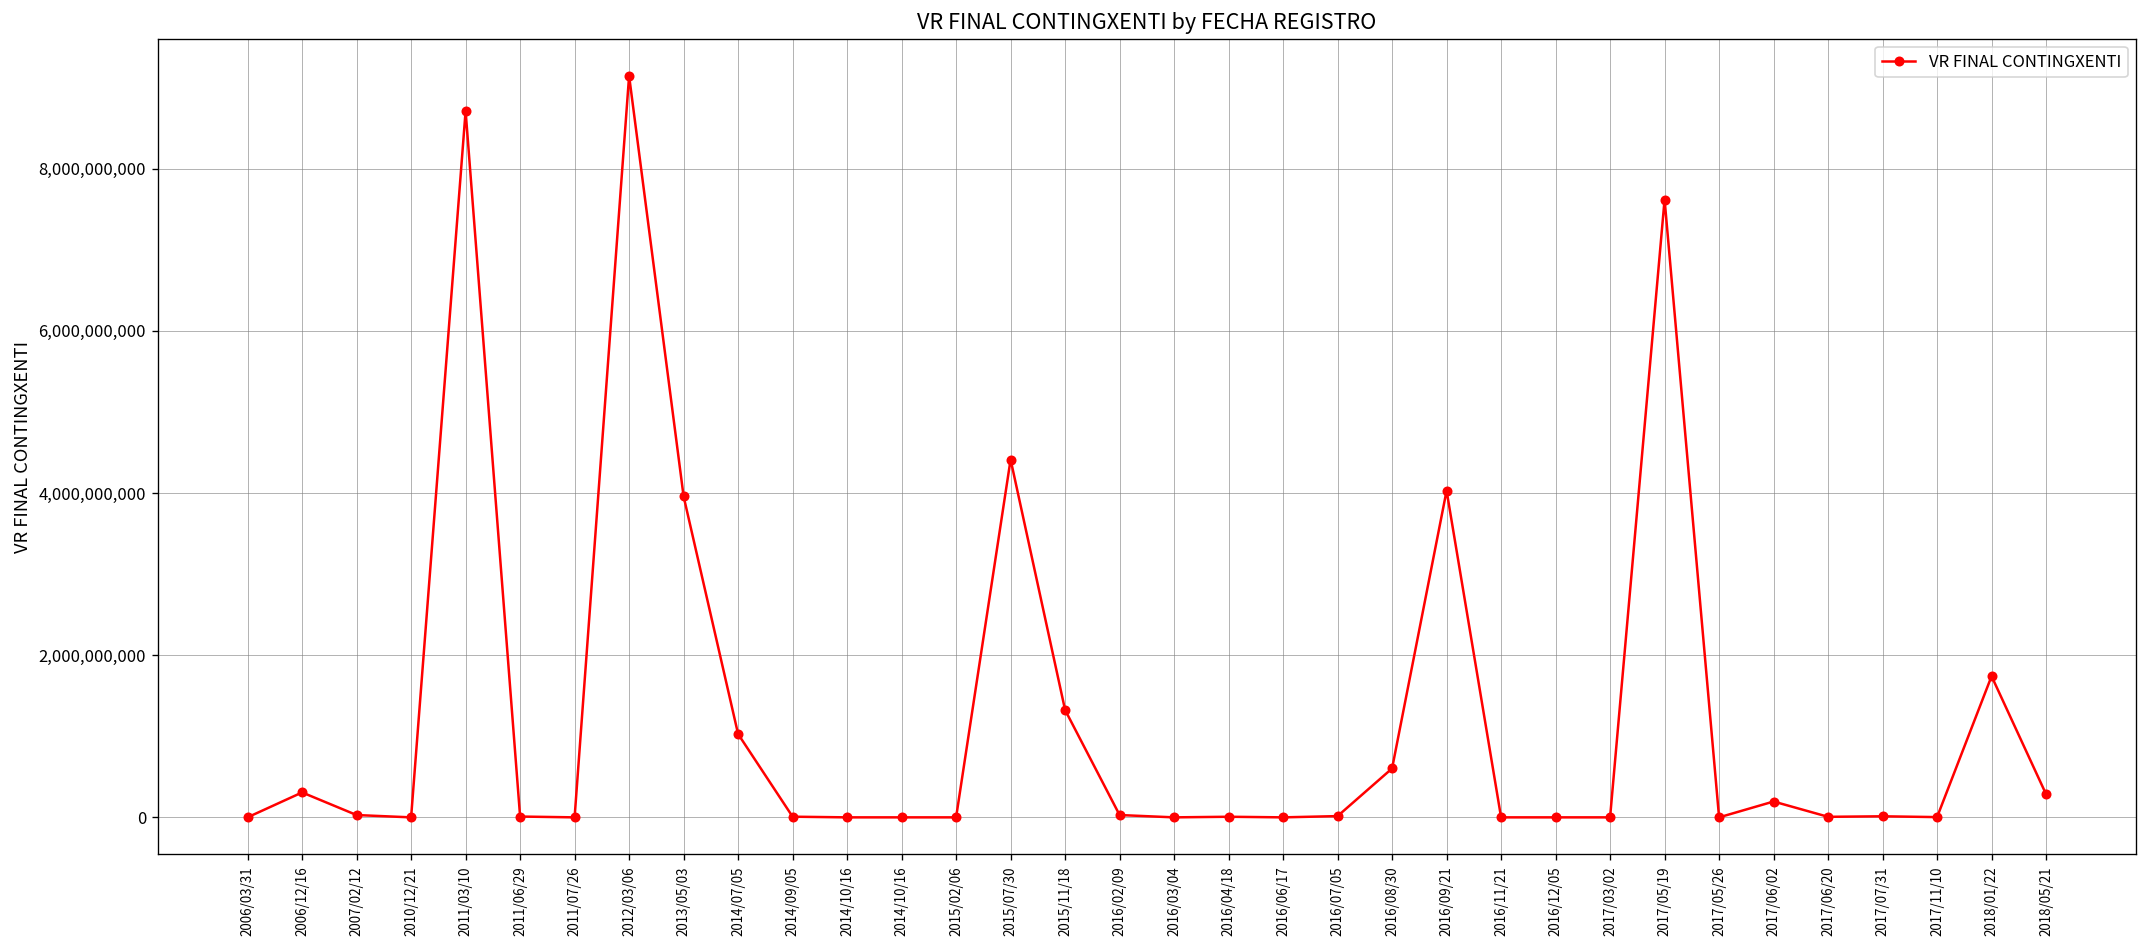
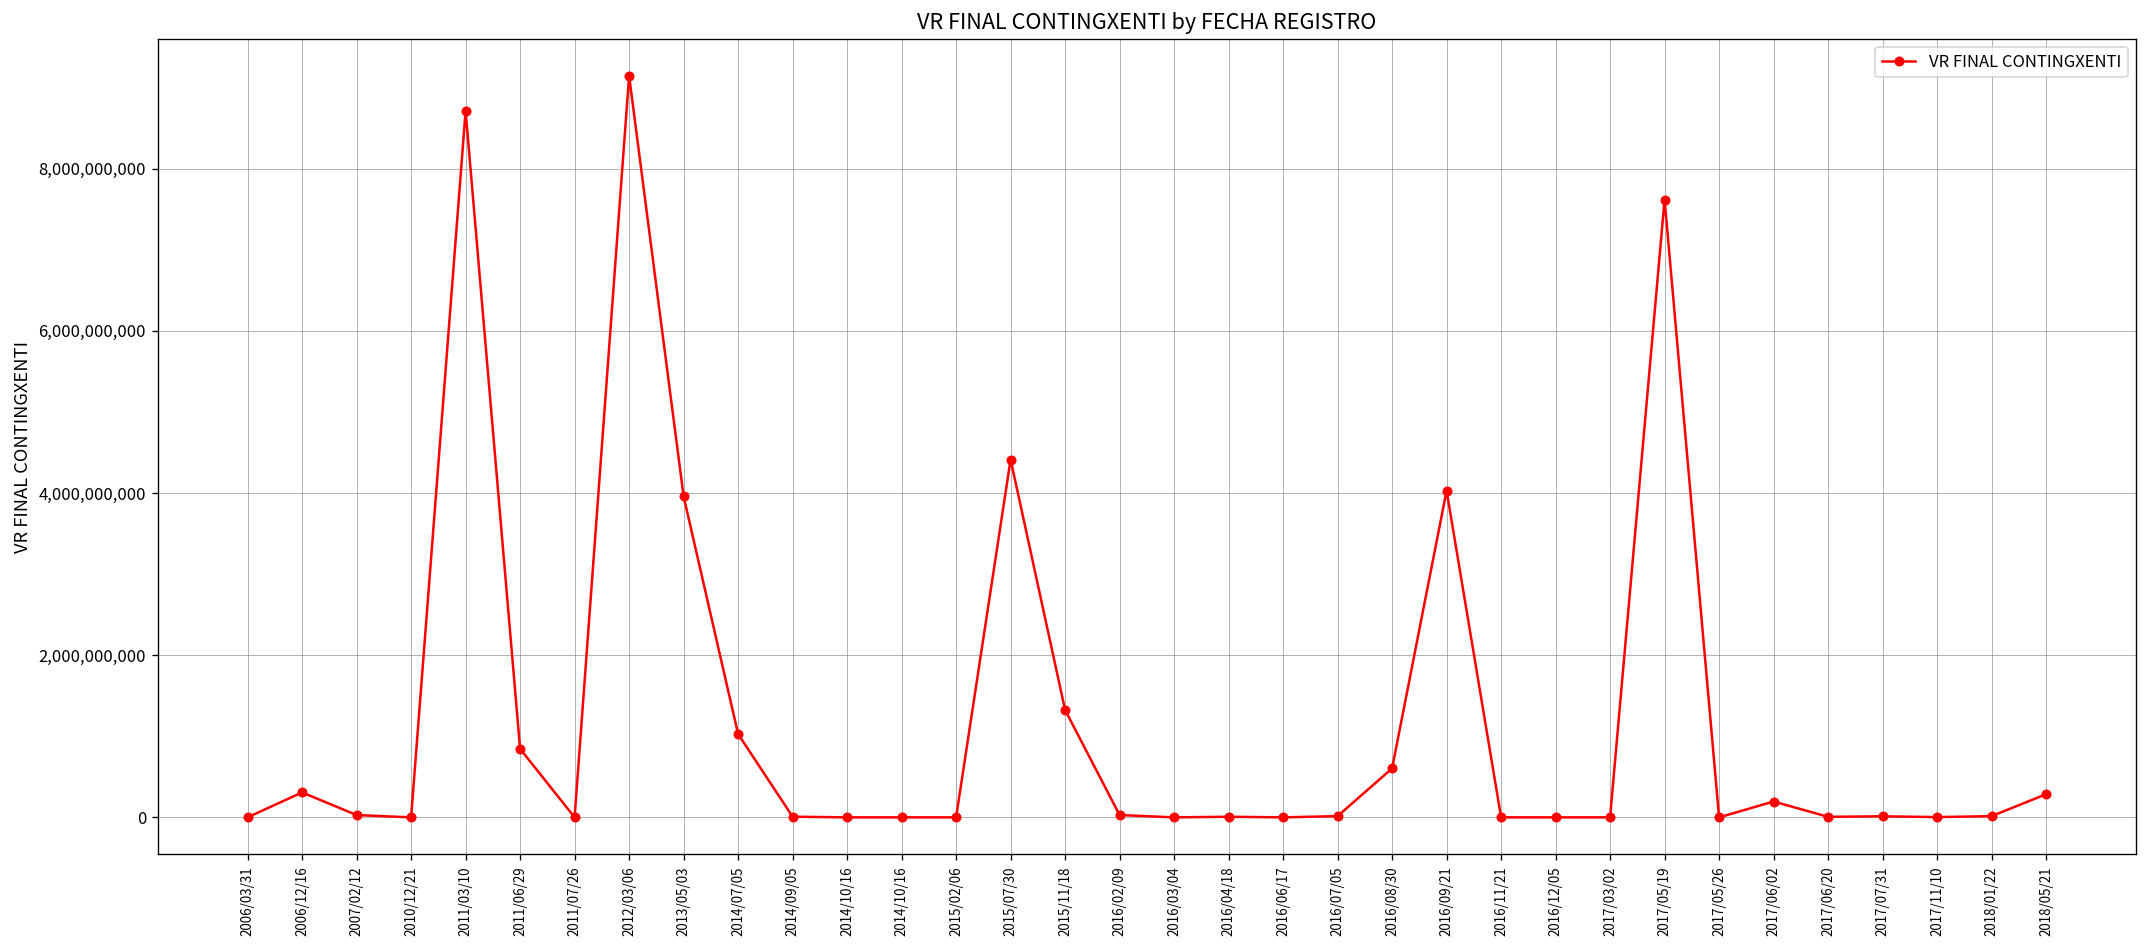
  {
    "2006/03/31": "0",
    "2006/12/16": "300,000,000",
    "2007/02/12": "0",
    "2010/12/21": "0",
    "2011/03/10": "8,700,000,000",
-   "2011/06/29": "0",
+   "2011/06/29": "800,000,000",
    "2011/07/26": "0",
    "2012/03/06": "9,100,000,000",
    "2013/05/03": "4,000,000,000",
    "2014/07/05": "1,000,000,000",
    "2014/09/05": "0",
    "2015/02/06": "0",
    "2015/07/30": "4,400,000,000",
    "2015/11/18": "1,300,000,000",
    "2016/02/09": "0",
    "2016/03/04": "0",
    "2016/04/18": "0",
    "2016/06/17": "0",
    "2016/07/05": "0",
    "2016/08/30": "600,000,000",
    "2016/09/21": "4,000,000,000",
    "2016/11/21": "0",
    "2016/12/05": "0",
    "2017/03/02": "0",
    "2017/05/19": "7,600,000,000",
    "2017/05/26": "0",
    "2017/06/02": "200,000,000",
    "2017/06/20": "0",
    "2017/07/31": "0",
    "2017/11/10": "0",
-   "2018/01/22": "1,700,000,000",
+   "2018/01/22": "0",
    "2018/05/21": "300,000,000"
  }
